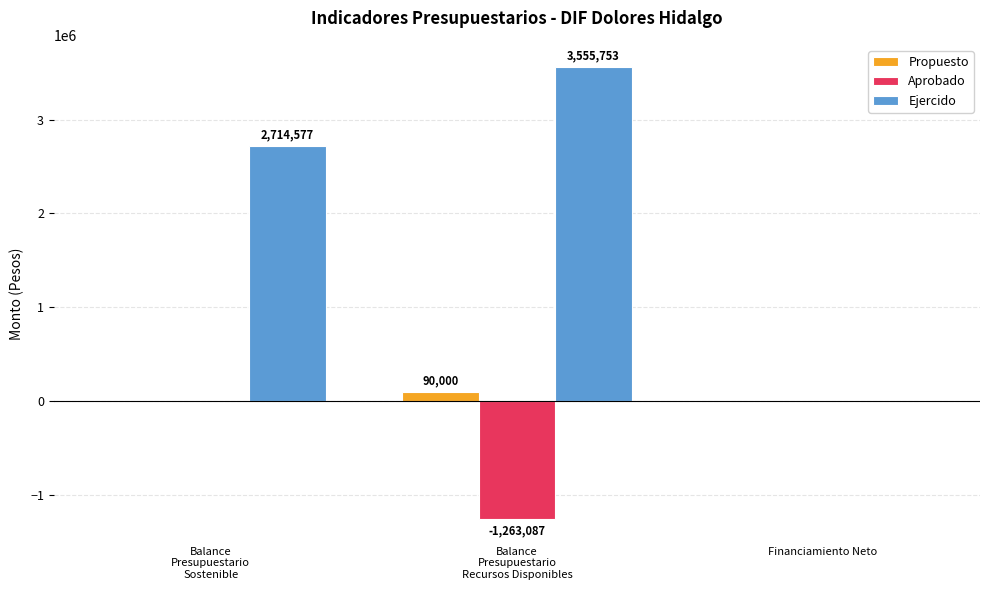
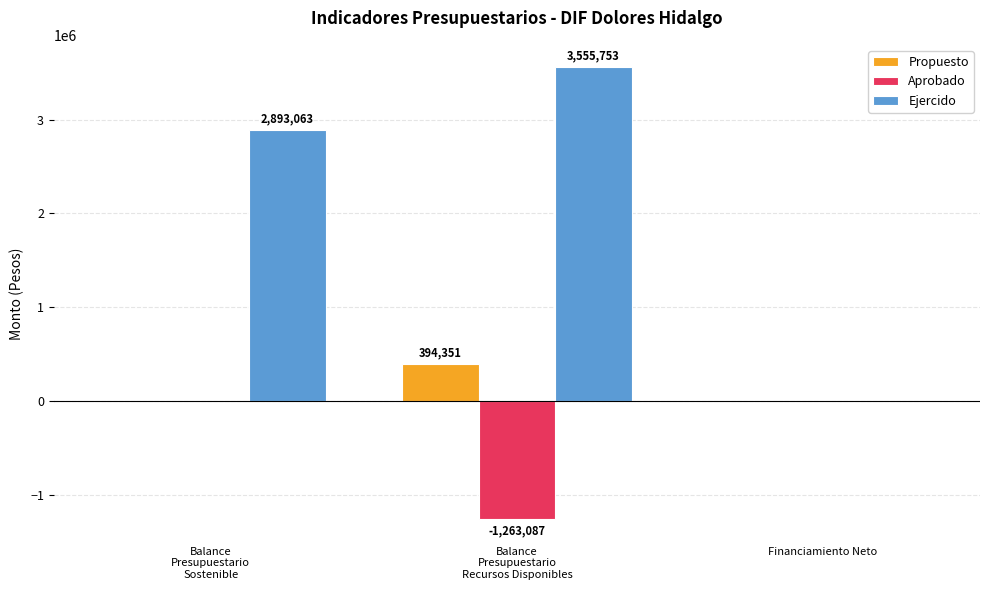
  {
    "Propuesto": {
-     "Balance Presupuestario Recursos Disponibles": "90,000"
+     "Balance Presupuestario Recursos Disponibles": "394,351"
    },
    "Aprobado": {
      "Balance Presupuestario Recursos Disponibles": "-1,263,087"
    },
    "Ejercido": {
-     "Balance Presupuestario Sostenible": "2,714,577",
+     "Balance Presupuestario Sostenible": "2,893,063",
      "Balance Presupuestario Recursos Disponibles": "3,555,753"
    }
  }
